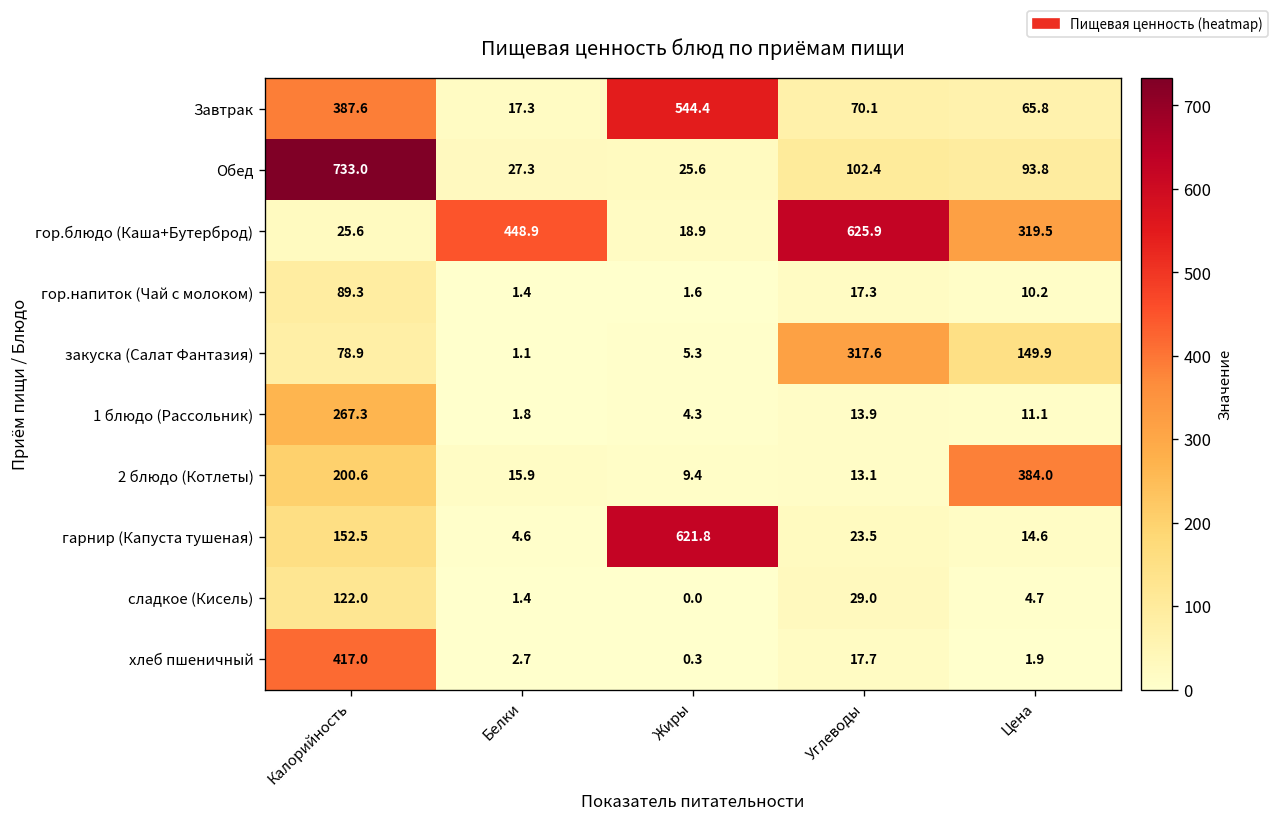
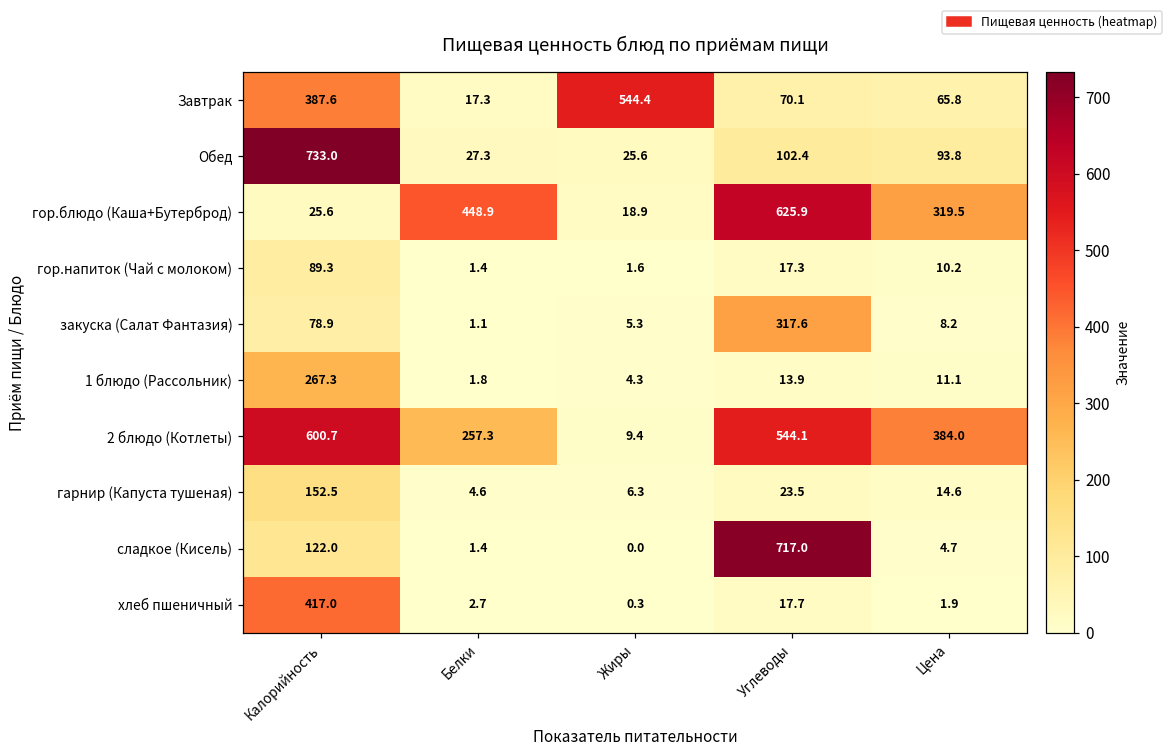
  {
    "Завтрак": {
      "Калорийность": 387.6,
      "Белки": 17.3,
      "Жиры": 544.4,
      "Углеводы": 70.1,
      "Цена": 65.8
    },
    "Обед": {
      "Калорийность": 733.0,
      "Белки": 27.3,
      "Жиры": 25.6,
      "Углеводы": 102.4,
      "Цена": 93.8
    },
    "гор.блюдо (Каша+Бутерброд)": {
      "Калорийность": 25.6,
      "Белки": 448.9,
      "Жиры": 18.9,
      "Углеводы": 625.9,
      "Цена": 319.5
    },
    "гор.напиток (Чай с молоком)": {
      "Калорийность": 89.3,
      "Белки": 1.4,
      "Жиры": 1.6,
      "Углеводы": 17.3,
      "Цена": 10.2
    },
    "закуска (Салат Фантазия)": {
      "Калорийность": 78.9,
      "Белки": 1.1,
      "Жиры": 5.3,
      "Углеводы": 317.6,
-     "Цена": 149.9
+     "Цена": 8.2
    },
    "1 блюдо (Рассольник)": {
      "Калорийность": 267.3,
      "Белки": 1.8,
      "Жиры": 4.3,
      "Углеводы": 13.9,
      "Цена": 11.1
    },
    "2 блюдо (Котлеты)": {
-     "Калорийность": 200.6,
-     "Белки": 15.9,
+     "Калорийность": 600.7,
+     "Белки": 257.3,
      "Жиры": 9.4,
-     "Углеводы": 13.1,
+     "Углеводы": 544.1,
      "Цена": 384.0
    },
    "гарнир (Капуста тушеная)": {
      "Калорийность": 152.5,
      "Белки": 4.6,
-     "Жиры": 621.8,
+     "Жиры": 6.3,
      "Углеводы": 23.5,
      "Цена": 14.6
    },
    "сладкое (Кисель)": {
      "Калорийность": 122.0,
      "Белки": 1.4,
      "Жиры": 0.0,
-     "Углеводы": 29.0,
+     "Углеводы": 717.0,
      "Цена": 4.7
    },
    "хлеб пшеничный": {
      "Калорийность": 417.0,
      "Белки": 2.7,
      "Жиры": 0.3,
      "Углеводы": 17.7,
      "Цена": 1.9
    }
  }
